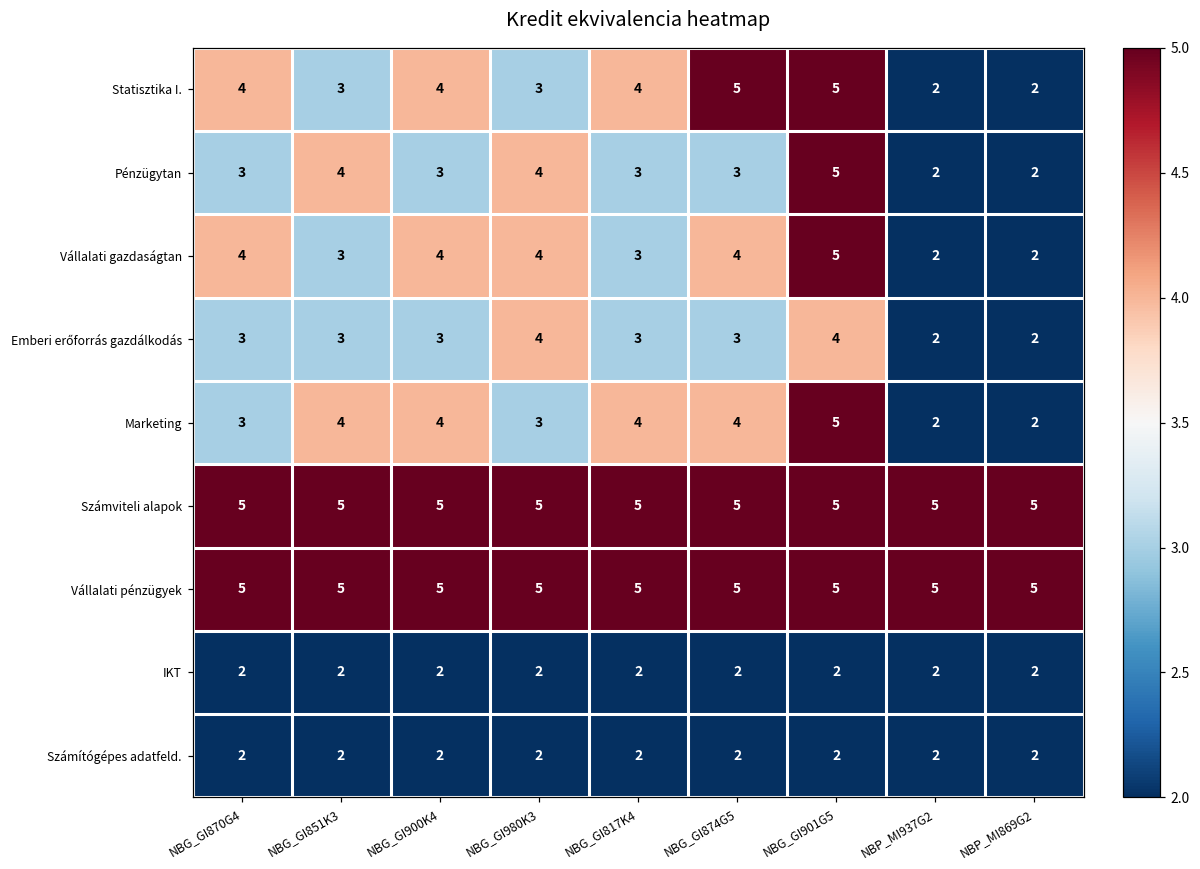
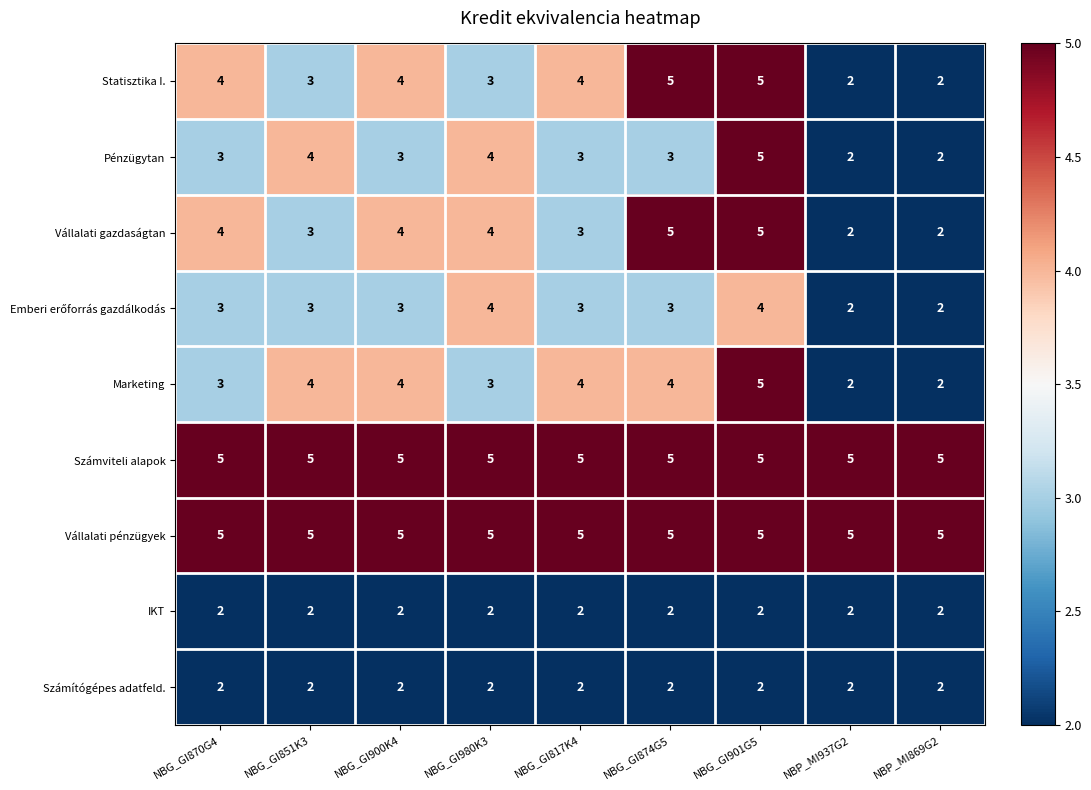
  {
    "Statisztika I.": {
      "NBG_GI870G4": 4,
      "NBG_GI851K3": 3,
      "NBG_GI900K4": 4,
      "NBG_GI980K3": 3,
      "NBG_GI817K4": 4,
      "NBG_GI874G5": 5,
      "NBG_GI901G5": 5,
      "NBP_MI937G2": 2,
      "NBP_MI869G2": 2
    },
    "Pénzügytan": {
      "NBG_GI870G4": 3,
      "NBG_GI851K3": 4,
      "NBG_GI900K4": 3,
      "NBG_GI980K3": 4,
      "NBG_GI817K4": 3,
      "NBG_GI874G5": 3,
      "NBG_GI901G5": 5,
      "NBP_MI937G2": 2,
      "NBP_MI869G2": 2
    },
    "Vállalati gazdaságtan": {
      "NBG_GI870G4": 4,
      "NBG_GI851K3": 3,
      "NBG_GI900K4": 4,
      "NBG_GI980K3": 4,
      "NBG_GI817K4": 3,
-     "NBG_GI874G5": 4,
+     "NBG_GI874G5": 5,
      "NBG_GI901G5": 5,
      "NBP_MI937G2": 2,
      "NBP_MI869G2": 2
    },
    "Emberi erőforrás gazdálkodás": {
      "NBG_GI870G4": 3,
      "NBG_GI851K3": 3,
      "NBG_GI900K4": 3,
      "NBG_GI980K3": 4,
      "NBG_GI817K4": 3,
      "NBG_GI874G5": 3,
      "NBG_GI901G5": 4,
      "NBP_MI937G2": 2,
      "NBP_MI869G2": 2
    },
    "Marketing": {
      "NBG_GI870G4": 3,
      "NBG_GI851K3": 4,
      "NBG_GI900K4": 4,
      "NBG_GI980K3": 3,
      "NBG_GI817K4": 4,
      "NBG_GI874G5": 4,
      "NBG_GI901G5": 5,
      "NBP_MI937G2": 2,
      "NBP_MI869G2": 2
    },
    "Számviteli alapok": {
      "NBG_GI870G4": 5,
      "NBG_GI851K3": 5,
      "NBG_GI900K4": 5,
      "NBG_GI980K3": 5,
      "NBG_GI817K4": 5,
      "NBG_GI874G5": 5,
      "NBG_GI901G5": 5,
      "NBP_MI937G2": 5,
      "NBP_MI869G2": 5
    },
    "Vállalati pénzügyek": {
      "NBG_GI870G4": 5,
      "NBG_GI851K3": 5,
      "NBG_GI900K4": 5,
      "NBG_GI980K3": 5,
      "NBG_GI817K4": 5,
      "NBG_GI874G5": 5,
      "NBG_GI901G5": 5,
      "NBP_MI937G2": 5,
      "NBP_MI869G2": 5
    },
    "IKT": {
      "NBG_GI870G4": 2,
      "NBG_GI851K3": 2,
      "NBG_GI900K4": 2,
      "NBG_GI980K3": 2,
      "NBG_GI817K4": 2,
      "NBG_GI874G5": 2,
      "NBG_GI901G5": 2,
      "NBP_MI937G2": 2,
      "NBP_MI869G2": 2
    },
    "Számítógépes adatfeld.": {
      "NBG_GI870G4": 2,
      "NBG_GI851K3": 2,
      "NBG_GI900K4": 2,
      "NBG_GI980K3": 2,
      "NBG_GI817K4": 2,
      "NBG_GI874G5": 2,
      "NBG_GI901G5": 2,
      "NBP_MI937G2": 2,
      "NBP_MI869G2": 2
    }
  }
